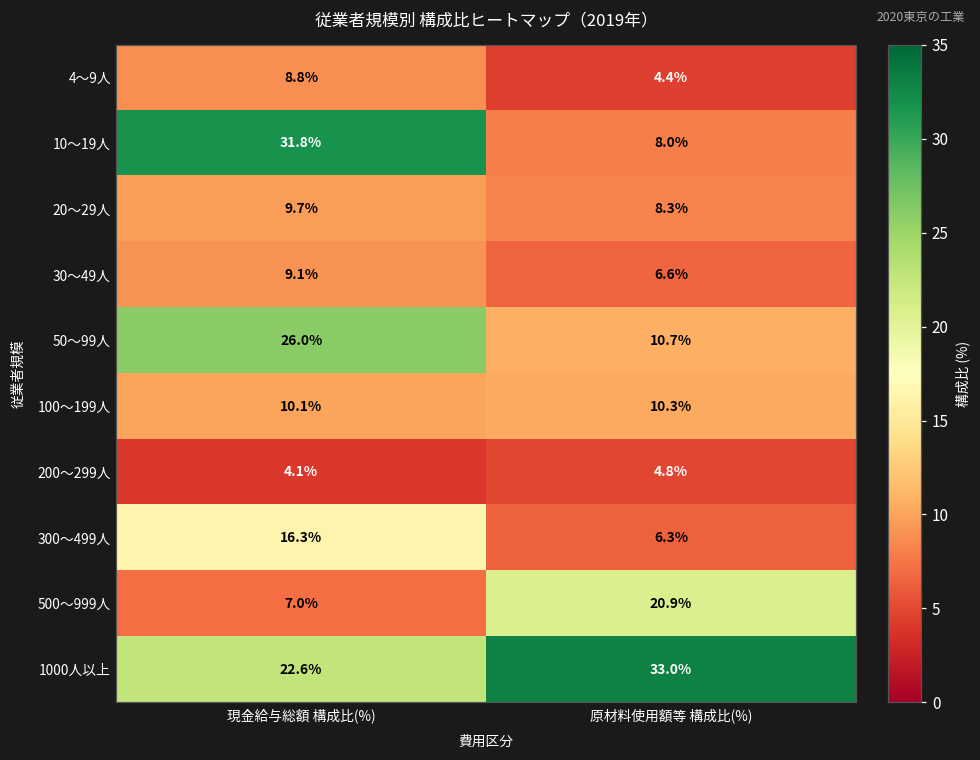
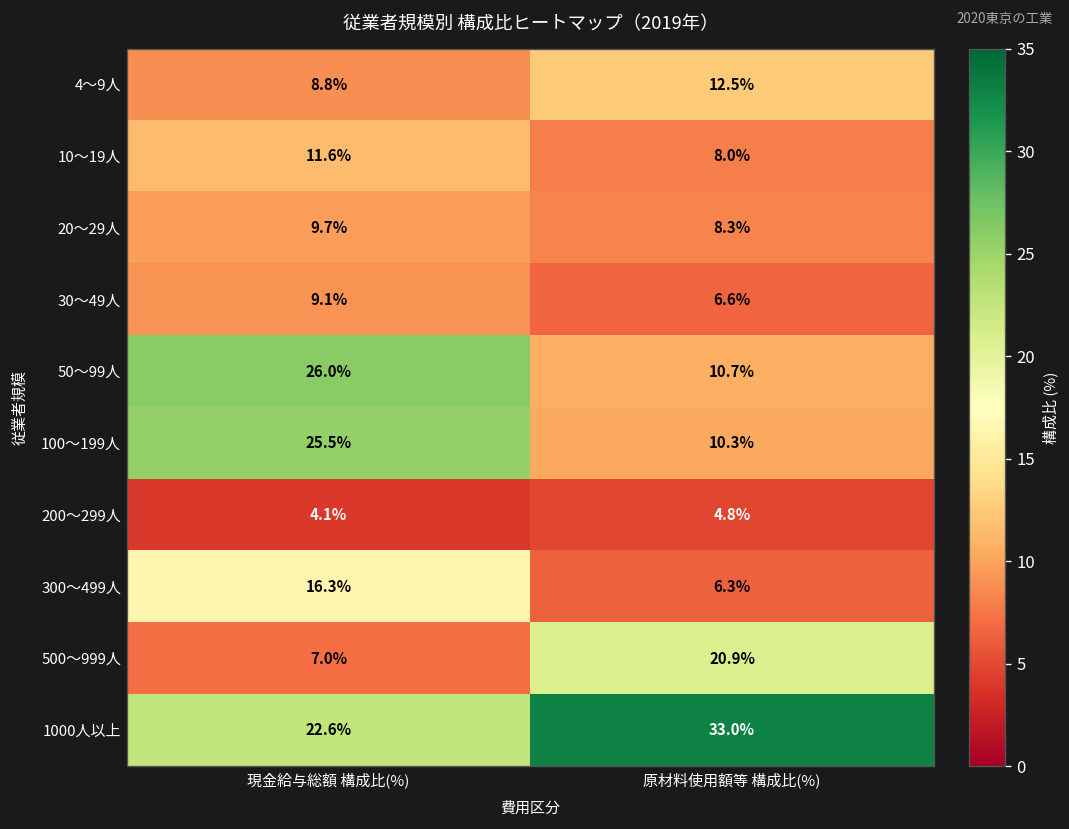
  {
    "4～9人": {
      "現金給与総額 構成比(%)": "8.8%",
-     "原材料使用額等 構成比(%)": "4.4%"
+     "原材料使用額等 構成比(%)": "12.5%"
    },
    "10～19人": {
-     "現金給与総額 構成比(%)": "31.8%",
+     "現金給与総額 構成比(%)": "11.6%",
      "原材料使用額等 構成比(%)": "8.0%"
    },
    "20～29人": {
      "現金給与総額 構成比(%)": "9.7%",
      "原材料使用額等 構成比(%)": "8.3%"
    },
    "30～49人": {
      "現金給与総額 構成比(%)": "9.1%",
      "原材料使用額等 構成比(%)": "6.6%"
    },
    "50～99人": {
      "現金給与総額 構成比(%)": "26.0%",
      "原材料使用額等 構成比(%)": "10.7%"
    },
    "100～199人": {
-     "現金給与総額 構成比(%)": "10.1%",
+     "現金給与総額 構成比(%)": "25.5%",
      "原材料使用額等 構成比(%)": "10.3%"
    },
    "200～299人": {
      "現金給与総額 構成比(%)": "4.1%",
      "原材料使用額等 構成比(%)": "4.8%"
    },
    "300～499人": {
      "現金給与総額 構成比(%)": "16.3%",
      "原材料使用額等 構成比(%)": "6.3%"
    },
    "500～999人": {
      "現金給与総額 構成比(%)": "7.0%",
      "原材料使用額等 構成比(%)": "20.9%"
    },
    "1000人以上": {
      "現金給与総額 構成比(%)": "22.6%",
      "原材料使用額等 構成比(%)": "33.0%"
    }
  }
